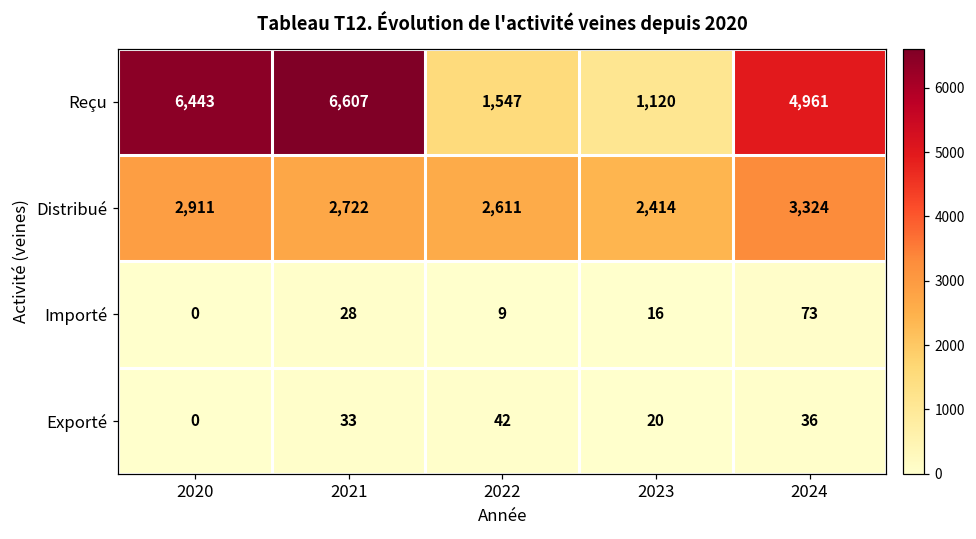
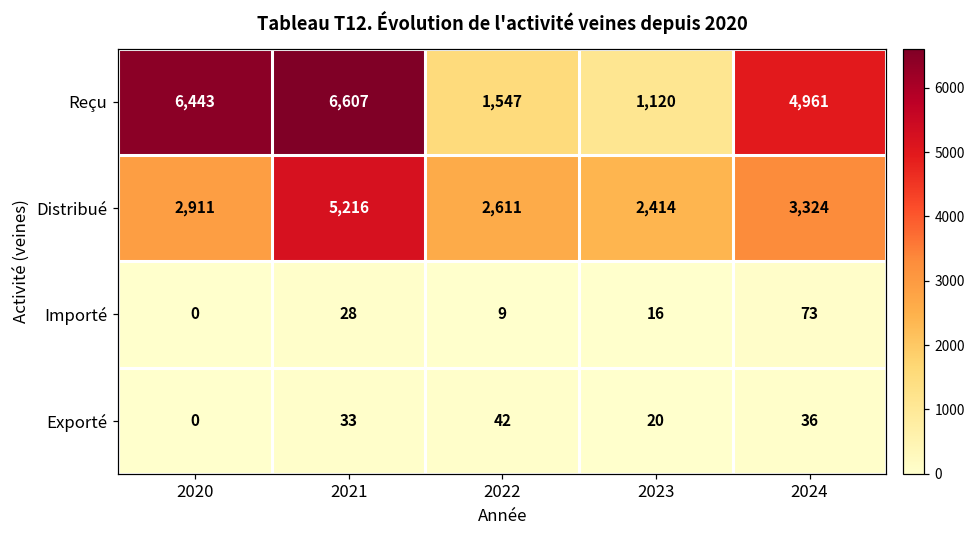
  {
    "Reçu": {
      "2020": "6,443",
      "2021": "6,607",
      "2022": "1,547",
      "2023": "1,120",
      "2024": "4,961"
    },
    "Distribué": {
      "2020": "2,911",
-     "2021": "2,722",
+     "2021": "5,216",
      "2022": "2,611",
      "2023": "2,414",
      "2024": "3,324"
    },
    "Importé": {
      "2020": "0",
      "2021": "28",
      "2022": "9",
      "2023": "16",
      "2024": "73"
    },
    "Exporté": {
      "2020": "0",
      "2021": "33",
      "2022": "42",
      "2023": "20",
      "2024": "36"
    }
  }
